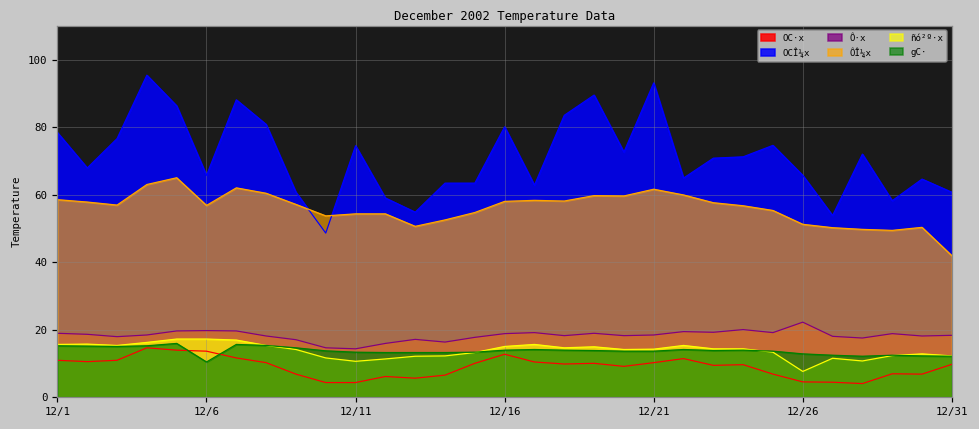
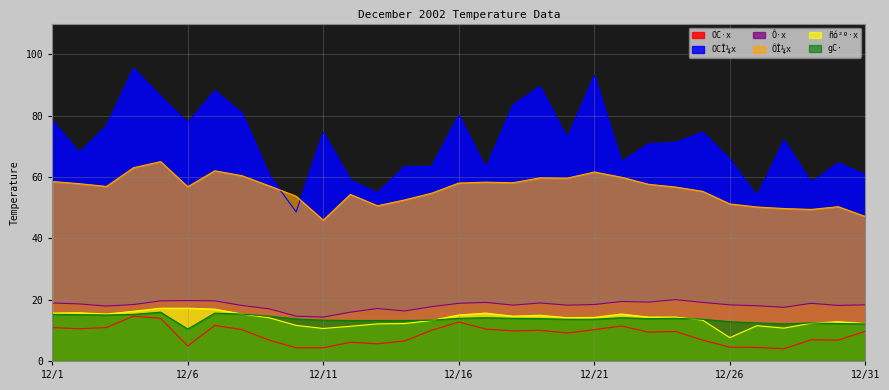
  {
    "OC·x": {
      "12/1": 11,
-     "12/6": 14,
+     "12/6": 5,
      "12/11": 4,
      "12/16": 13,
      "12/21": 10,
      "12/26": 5,
      "12/31": 10
    },
    "OCÎ¼x": {
      "12/1": 78,
-     "12/6": 66,
+     "12/6": 78,
      "12/11": 75,
      "12/16": 80,
      "12/21": 93,
      "12/26": 66,
      "12/31": 61
    },
    "Ô·x": {
      "12/1": 19,
      "12/6": 20,
      "12/11": 14,
      "12/16": 19,
      "12/21": 18,
-     "12/26": 22,
+     "12/26": 18,
      "12/31": 18
    },
    "ÔÎ¼x": {
      "12/1": 59,
      "12/6": 57,
-     "12/11": 54,
+     "12/11": 46,
      "12/16": 58,
      "12/21": 62,
      "12/26": 51,
-     "12/31": 42
+     "12/31": 47
    },
    "ñó²º·x": {
      "12/6": 17,
      "12/11": 11,
      "12/16": 15,
      "12/26": 8
    },
    "gC·": {
      "12/6": 10,
      "12/11": 13,
      "12/16": 14,
      "12/26": 13
    }
  }
